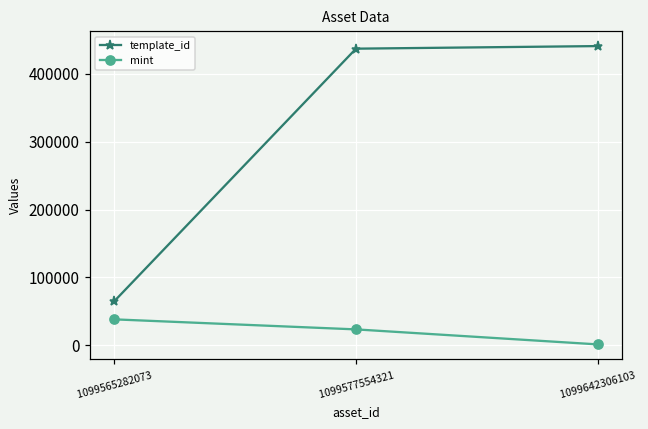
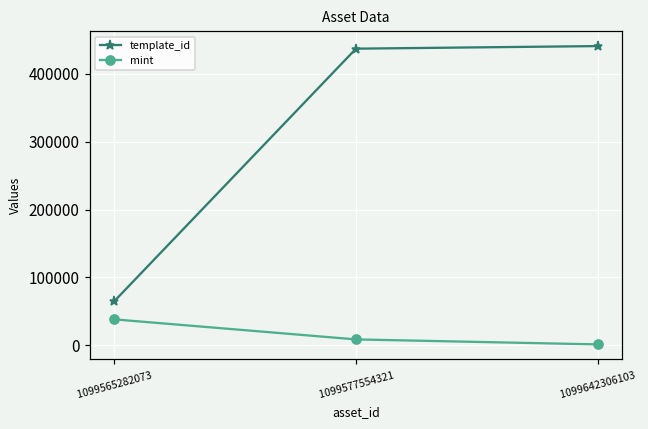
  {
    "template_id": {
      "1099565282073": 60000,
      "1099577554321": 440000,
      "1099642306103": 440000
    },
    "mint": {
      "1099565282073": 40000,
-     "1099577554321": 20000,
+     "1099577554321": 10000,
      "1099642306103": 0
    }
  }
